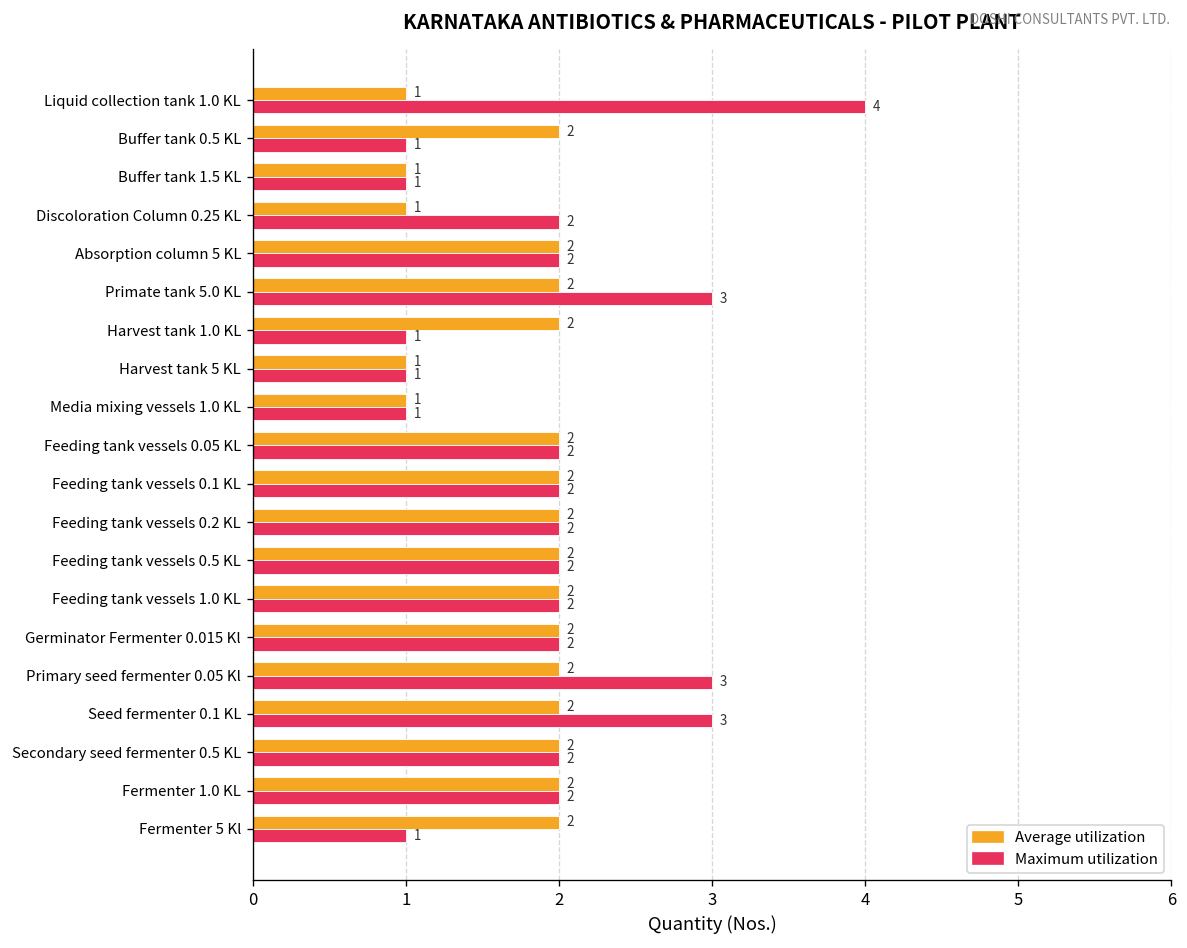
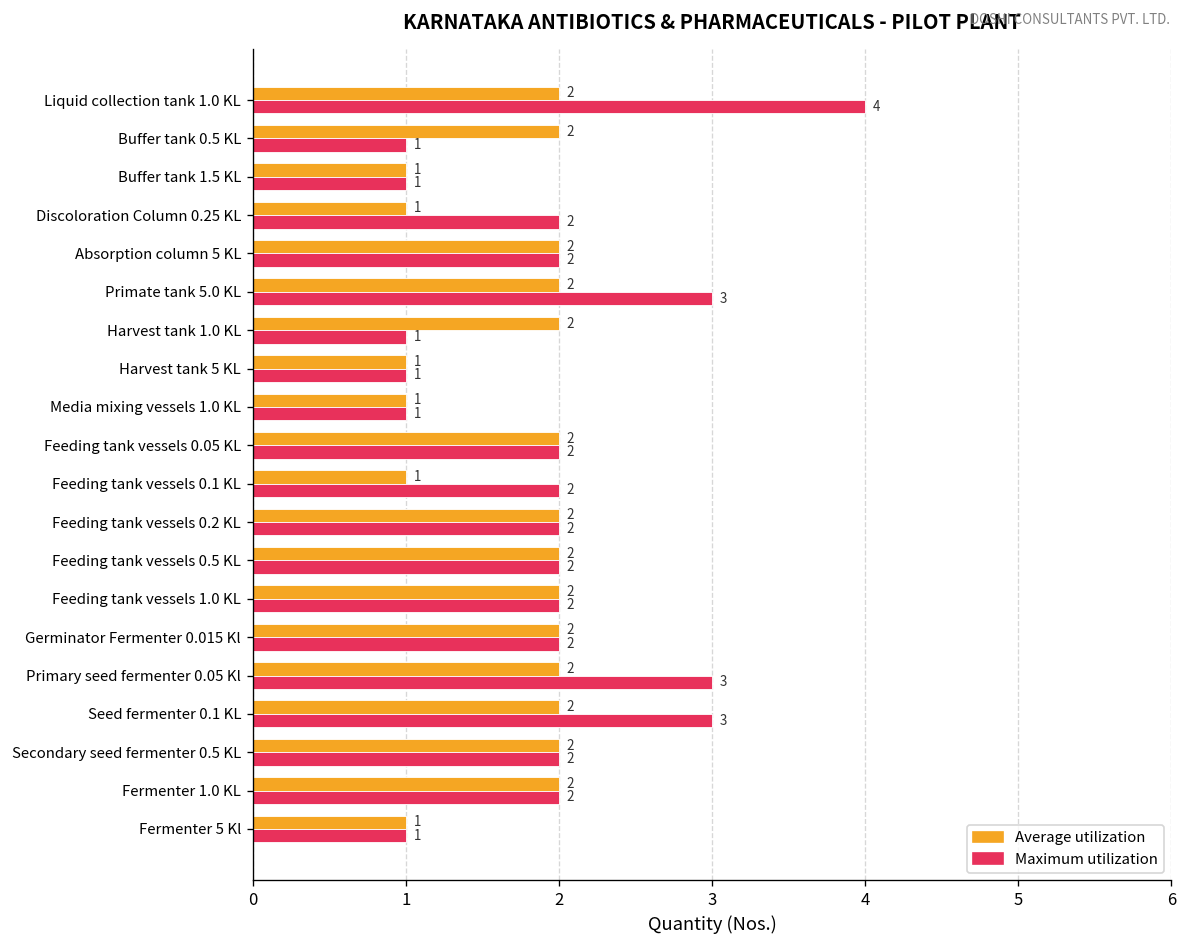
  {
    "Average utilization": {
-     "Liquid collection tank 1.0 KL": 1,
+     "Liquid collection tank 1.0 KL": 2,
      "Buffer tank 0.5 KL": 2,
      "Buffer tank 1.5 KL": 1,
      "Discoloration Column 0.25 KL": 1,
      "Absorption column 5 KL": 2,
      "Primate tank 5.0 KL": 2,
      "Harvest tank 1.0 KL": 2,
      "Harvest tank 5 KL": 1,
      "Media mixing vessels 1.0 KL": 1,
      "Feeding tank vessels 0.05 KL": 2,
-     "Feeding tank vessels 0.1 KL": 2,
+     "Feeding tank vessels 0.1 KL": 1,
      "Feeding tank vessels 0.2 KL": 2,
      "Feeding tank vessels 0.5 KL": 2,
      "Feeding tank vessels 1.0 KL": 2,
      "Germinator Fermenter 0.015 Kl": 2,
      "Primary seed fermenter 0.05 Kl": 2,
      "Seed fermenter 0.1 KL": 2,
      "Secondary seed fermenter 0.5 KL": 2,
      "Fermenter 1.0 KL": 2,
-     "Fermenter 5 Kl": 2
+     "Fermenter 5 Kl": 1
    },
    "Maximum utilization": {
      "Liquid collection tank 1.0 KL": 4,
      "Buffer tank 0.5 KL": 1,
      "Buffer tank 1.5 KL": 1,
      "Discoloration Column 0.25 KL": 2,
      "Absorption column 5 KL": 2,
      "Primate tank 5.0 KL": 3,
      "Harvest tank 1.0 KL": 1,
      "Harvest tank 5 KL": 1,
      "Media mixing vessels 1.0 KL": 1,
      "Feeding tank vessels 0.05 KL": 2,
      "Feeding tank vessels 0.1 KL": 2,
      "Feeding tank vessels 0.2 KL": 2,
      "Feeding tank vessels 0.5 KL": 2,
      "Feeding tank vessels 1.0 KL": 2,
      "Germinator Fermenter 0.015 Kl": 2,
      "Primary seed fermenter 0.05 Kl": 3,
      "Seed fermenter 0.1 KL": 3,
      "Secondary seed fermenter 0.5 KL": 2,
      "Fermenter 1.0 KL": 2,
      "Fermenter 5 Kl": 1
    }
  }
